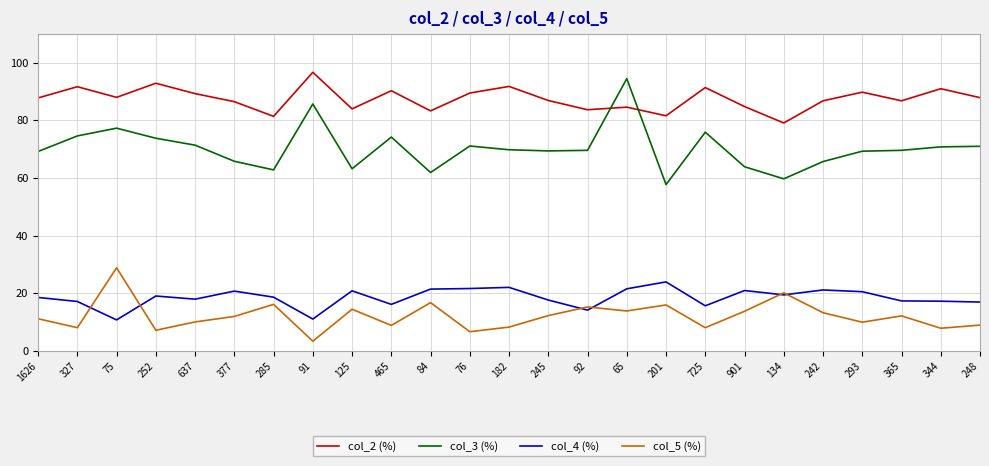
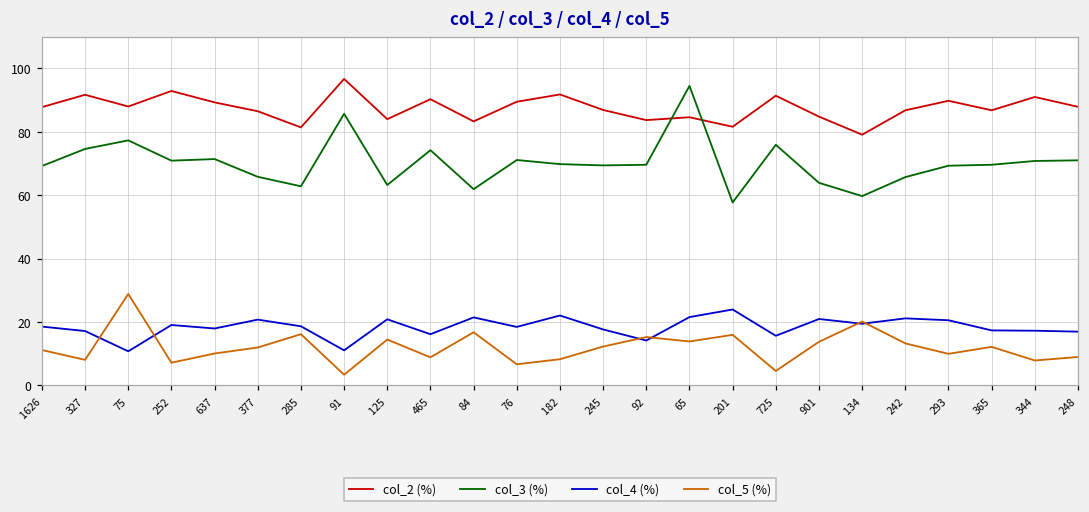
  {
    "col_2 (%)": {
      "1626": 88,
      "327": 92,
      "75": 88,
      "252": 93,
      "637": 89,
      "377": 87,
      "285": 81,
      "91": 97,
      "125": 84,
      "465": 90,
      "84": 83,
      "76": 90,
      "182": 92,
      "245": 87,
      "92": 84,
      "65": 85,
      "201": 82,
      "725": 91,
      "901": 85,
      "134": 79,
      "242": 87,
      "293": 90,
      "365": 87,
      "344": 91,
      "248": 88
    },
    "col_3 (%)": {
      "1626": 69,
      "327": 75,
      "75": 77,
-     "252": 74,
+     "252": 71,
      "637": 71,
      "377": 66,
      "285": 63,
      "91": 86,
      "125": 63,
      "465": 74,
      "84": 62,
      "76": 71,
      "182": 70,
      "245": 69,
      "92": 70,
      "65": 95,
      "201": 58,
      "725": 76,
      "901": 64,
      "134": 60,
      "242": 66,
      "293": 69,
      "365": 70,
      "344": 71,
      "248": 71
    },
    "col_4 (%)": {
      "1626": 19,
      "327": 17,
      "75": 11,
      "252": 19,
      "637": 18,
      "377": 21,
      "285": 19,
      "91": 11,
      "125": 21,
      "465": 16,
      "84": 21,
-     "76": 22,
+     "76": 18,
      "182": 22,
      "245": 18,
      "92": 14,
      "65": 22,
      "201": 24,
      "725": 16,
      "901": 21,
      "242": 21,
      "293": 21,
      "365": 17,
      "344": 17,
      "248": 17
    },
    "col_5 (%)": {
      "1626": 11,
      "327": 8,
      "75": 29,
      "252": 7,
      "637": 10,
      "377": 12,
      "285": 16,
      "91": 3,
      "125": 14,
      "465": 9,
      "84": 17,
      "76": 7,
      "182": 8,
      "245": 12,
      "92": 15,
      "65": 14,
      "201": 16,
-     "725": 8,
+     "725": 5,
      "901": 14,
      "242": 13,
      "293": 10,
      "365": 12,
      "344": 8,
      "248": 9
    }
  }
